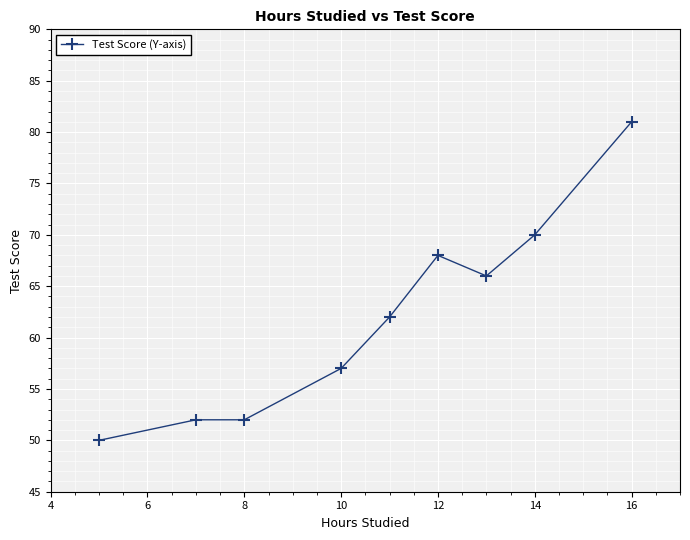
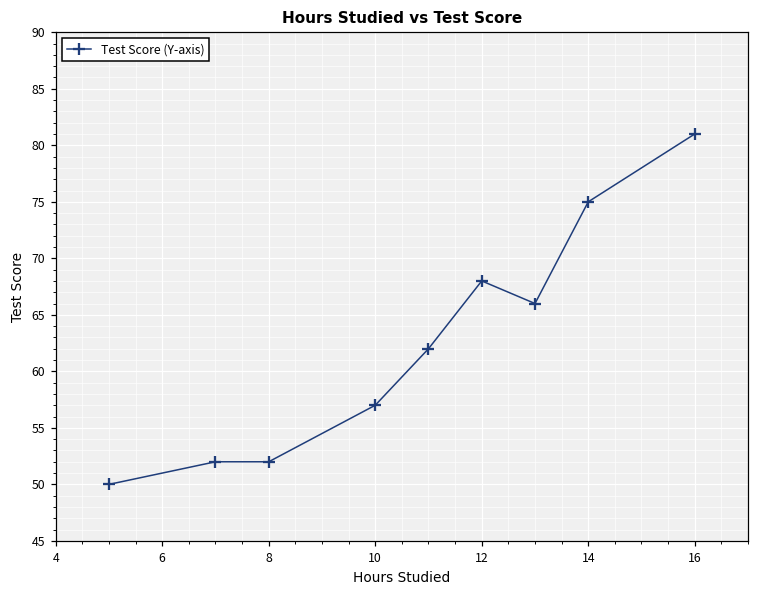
  {
    "8": 52,
    "10": 57,
    "12": 68,
-   "14": 70,
+   "14": 75,
    "16": 81
  }
